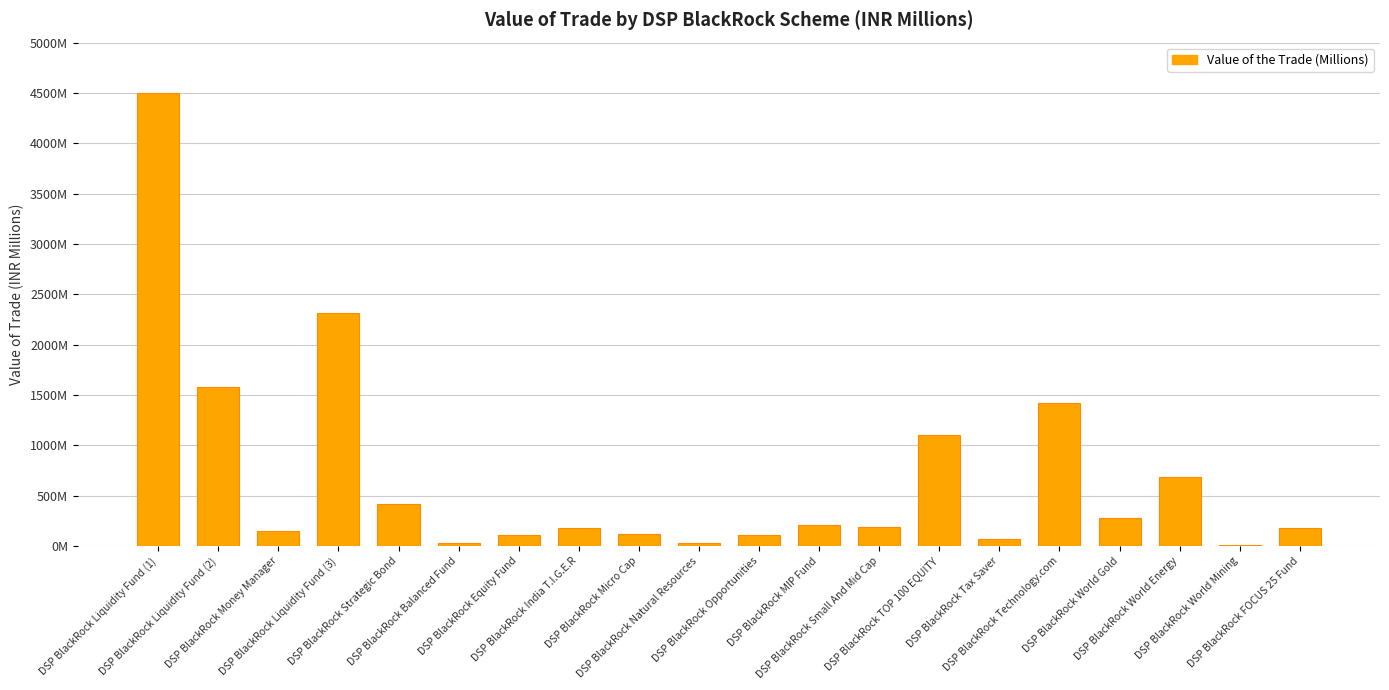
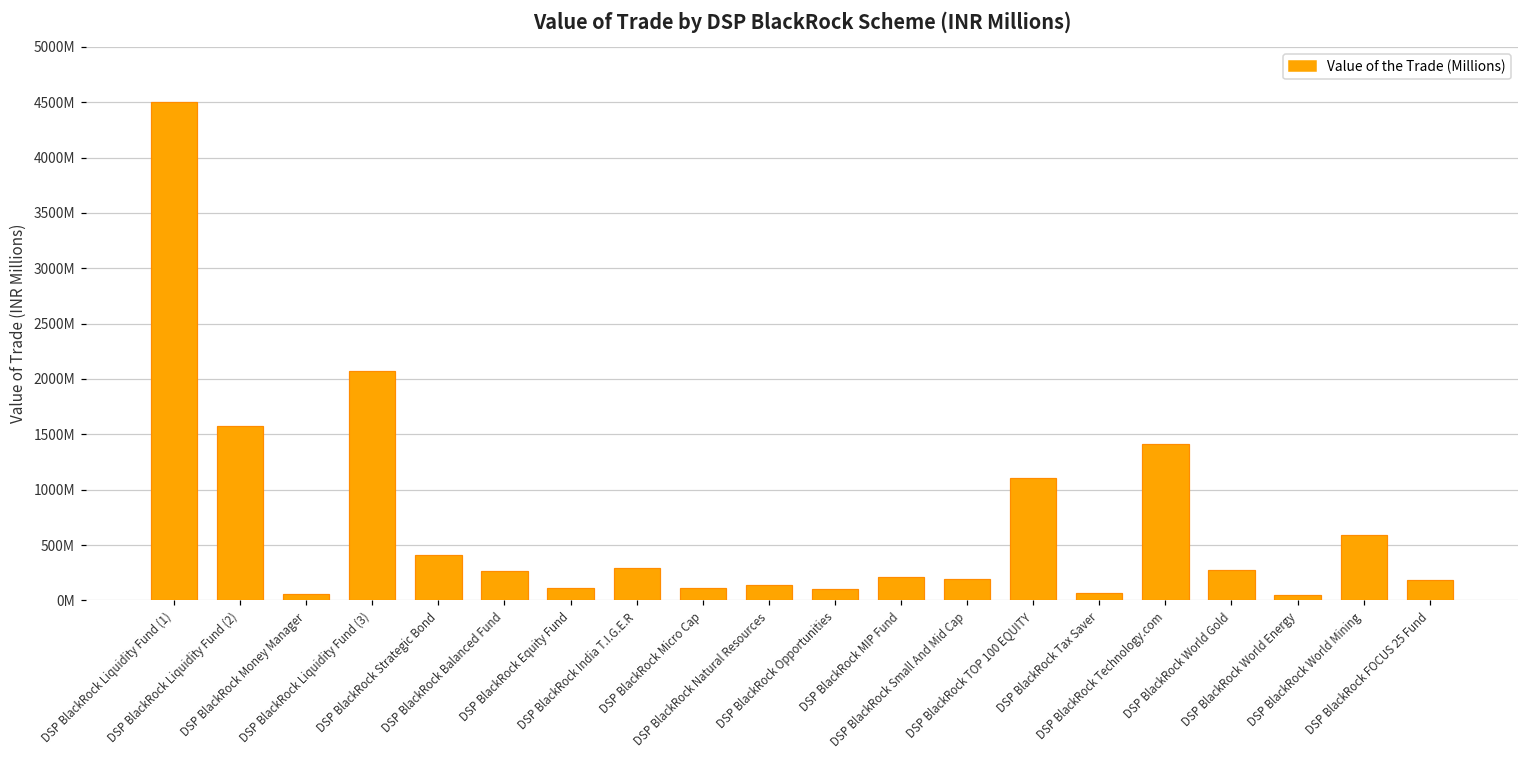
  {
    "DSP BlackRock Liquidity Fund (1)": 4500000000,
    "DSP BlackRock Liquidity Fund (2)": 1570000000,
-   "DSP BlackRock Money Manager": 150000000,
-   "DSP BlackRock Liquidity Fund (3)": 2310000000,
+   "DSP BlackRock Money Manager": 50000000,
+   "DSP BlackRock Liquidity Fund (3)": 2070000000,
    "DSP BlackRock Strategic Bond": 410000000,
-   "DSP BlackRock Balanced Fund": 30000000,
+   "DSP BlackRock Balanced Fund": 260000000,
    "DSP BlackRock Equity Fund": 110000000,
-   "DSP BlackRock India T.I.G.E.R": 180000000,
+   "DSP BlackRock India T.I.G.E.R": 290000000,
    "DSP BlackRock Micro Cap": 110000000,
-   "DSP BlackRock Natural Resources": 30000000,
+   "DSP BlackRock Natural Resources": 140000000,
    "DSP BlackRock Opportunities": 110000000,
    "DSP BlackRock MIP Fund": 210000000,
    "DSP BlackRock Small And Mid Cap": 190000000,
    "DSP BlackRock TOP 100 EQUITY": 1100000000,
    "DSP BlackRock Tax Saver": 70000000,
    "DSP BlackRock Technology.com": 1420000000,
    "DSP BlackRock World Gold": 280000000,
-   "DSP BlackRock World Energy": 680000000,
-   "DSP BlackRock World Mining": 10000000,
+   "DSP BlackRock World Energy": 50000000,
+   "DSP BlackRock World Mining": 590000000,
    "DSP BlackRock FOCUS 25 Fund": 180000000
  }
